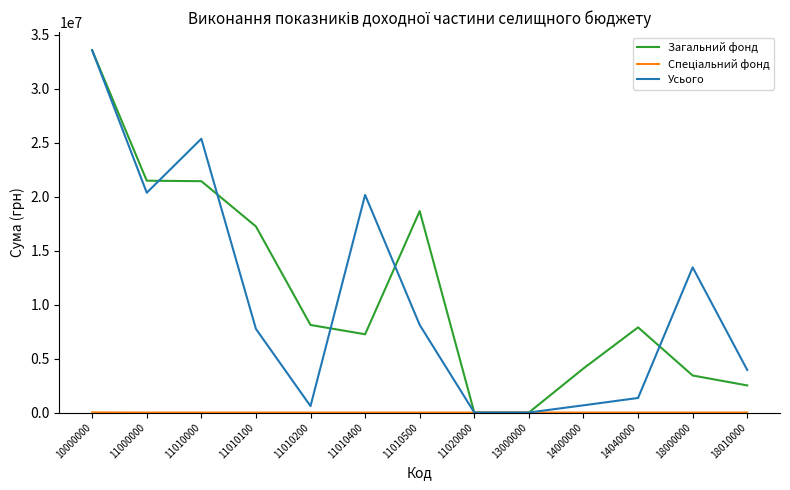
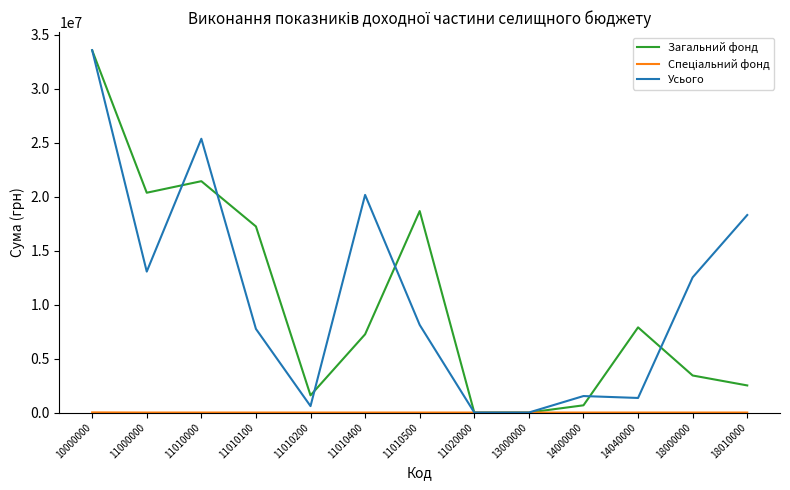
  {
    "Загальний фонд": {
-     "11000000": 21500000,
+     "11000000": 20400000,
      "11010000": 21400000,
      "11010100": 17200000,
-     "11010200": 8100000,
+     "11010200": 1600000,
      "11010400": 7300000,
      "11010500": 18700000,
-     "14000000": 4100000,
+     "14000000": 700000,
      "14040000": 7900000,
      "18000000": 3400000,
      "18010000": 2500000
    },
    "Спеціальний фонд": {
      "10000000": 0,
      "11000000": 0,
      "11010000": 0,
      "11010100": 0,
      "11010200": 0,
      "11010400": 0,
      "11010500": 0,
      "14000000": 0,
      "14040000": 0,
      "18000000": 0,
      "18010000": 0
    },
    "Усього": {
-     "11000000": 20400000,
+     "11000000": 13100000,
      "11010000": 25400000,
      "11010100": 7800000,
      "11010200": 600000,
      "11010400": 20200000,
      "11010500": 8100000,
-     "14000000": 700000,
+     "14000000": 1500000,
      "14040000": 1400000,
-     "18000000": 13500000,
-     "18010000": 3900000
+     "18000000": 12500000,
+     "18010000": 18300000
    }
  }
